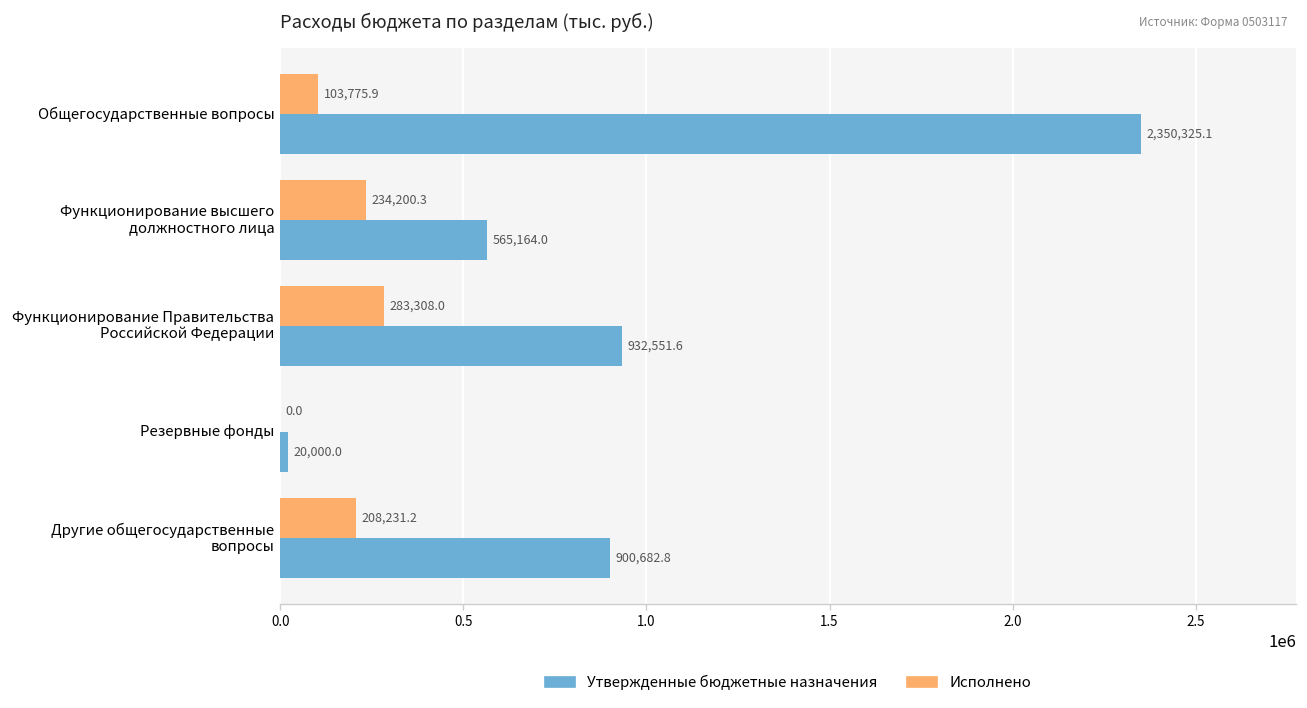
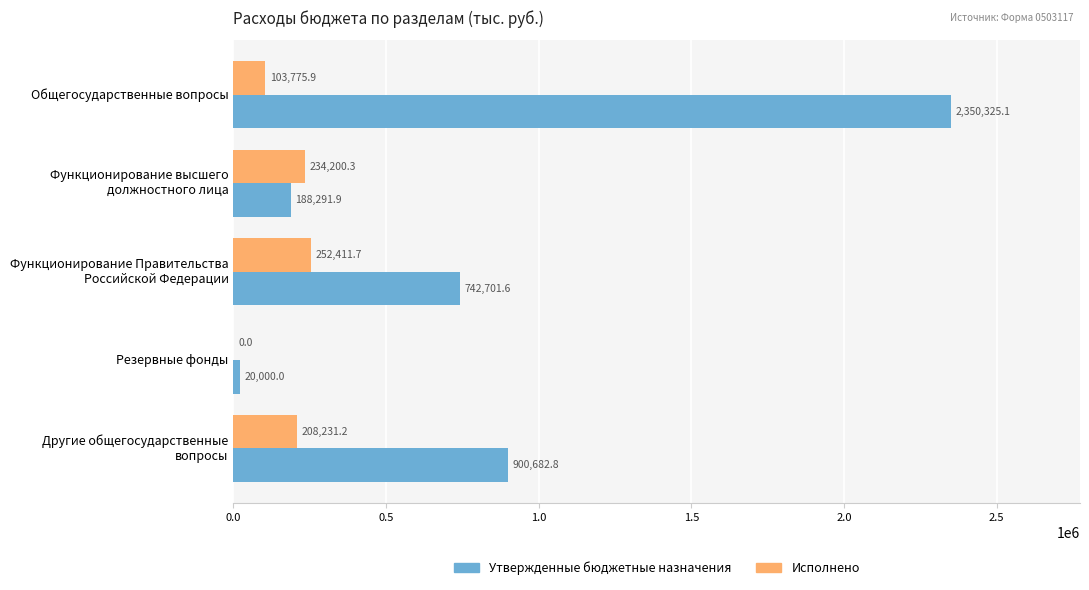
  {
    "Утвержденные бюджетные назначения": {
      "Общегосударственные вопросы": "2,350,325.1",
-     "Функционирование высшего должностного лица": "565,164.0",
-     "Функционирование Правительства Российской Федерации": "932,551.6",
+     "Функционирование высшего должностного лица": "188,291.9",
+     "Функционирование Правительства Российской Федерации": "742,701.6",
      "Резервные фонды": "20,000.0",
      "Другие общегосударственные вопросы": "900,682.8"
    },
    "Исполнено": {
      "Общегосударственные вопросы": "103,775.9",
      "Функционирование высшего должностного лица": "234,200.3",
-     "Функционирование Правительства Российской Федерации": "283,308.0",
+     "Функционирование Правительства Российской Федерации": "252,411.7",
      "Резервные фонды": "0.0",
      "Другие общегосударственные вопросы": "208,231.2"
    }
  }
